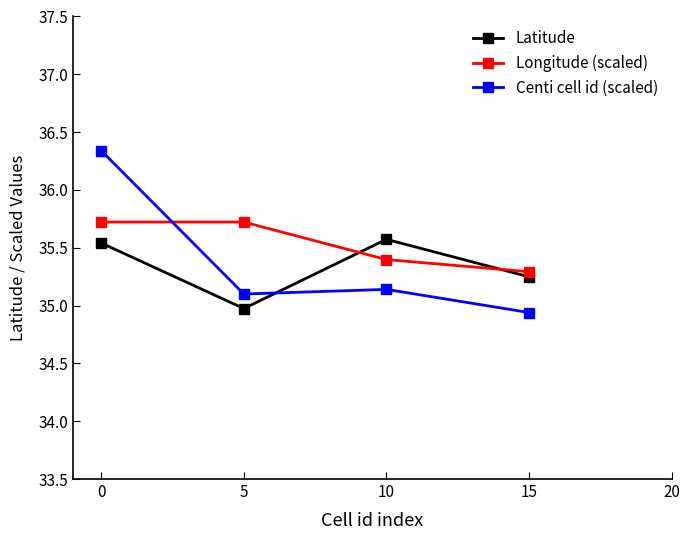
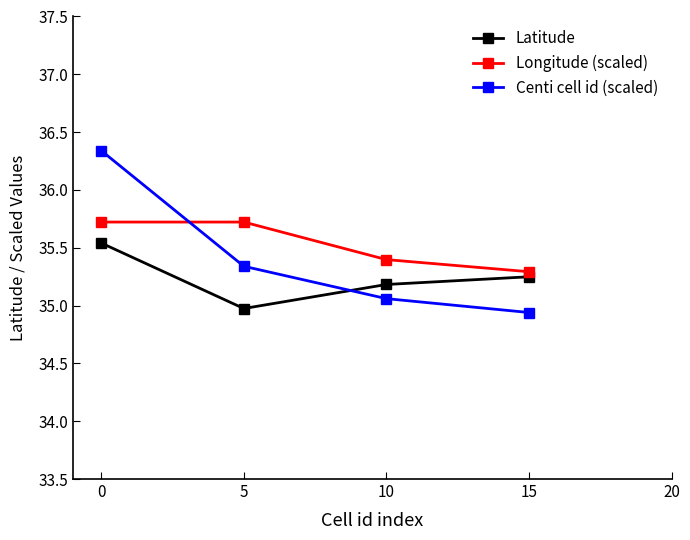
  {
    "Latitude": {
      "0": 35.54,
      "5": 34.97,
-     "10": 35.57,
+     "10": 35.18,
      "15": 35.25
    },
    "Longitude (scaled)": {
      "0": 35.72,
      "5": 35.72,
      "10": 35.40,
      "15": 35.29
    },
    "Centi cell id (scaled)": {
      "0": 36.34,
-     "5": 35.10,
-     "10": 35.14,
+     "5": 35.34,
+     "10": 35.06,
      "15": 34.94
    }
  }
